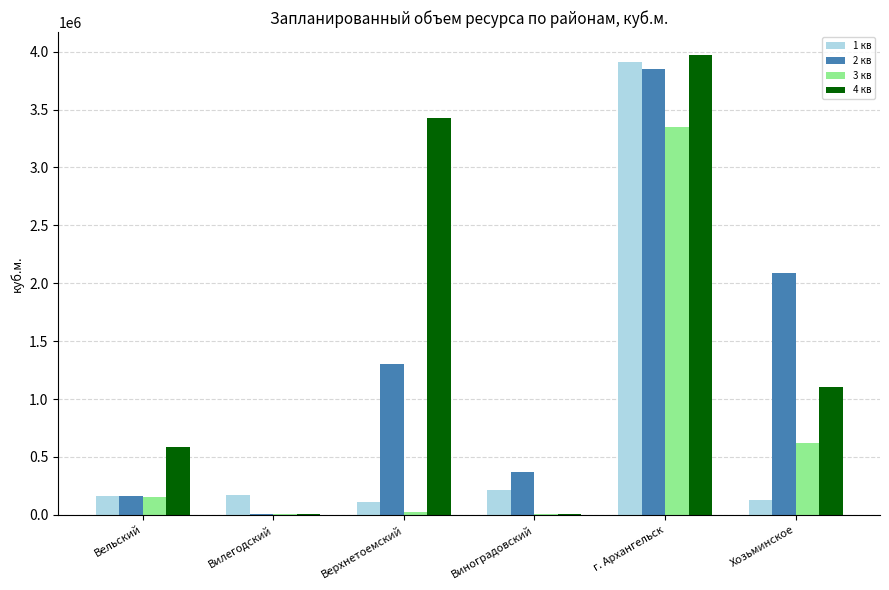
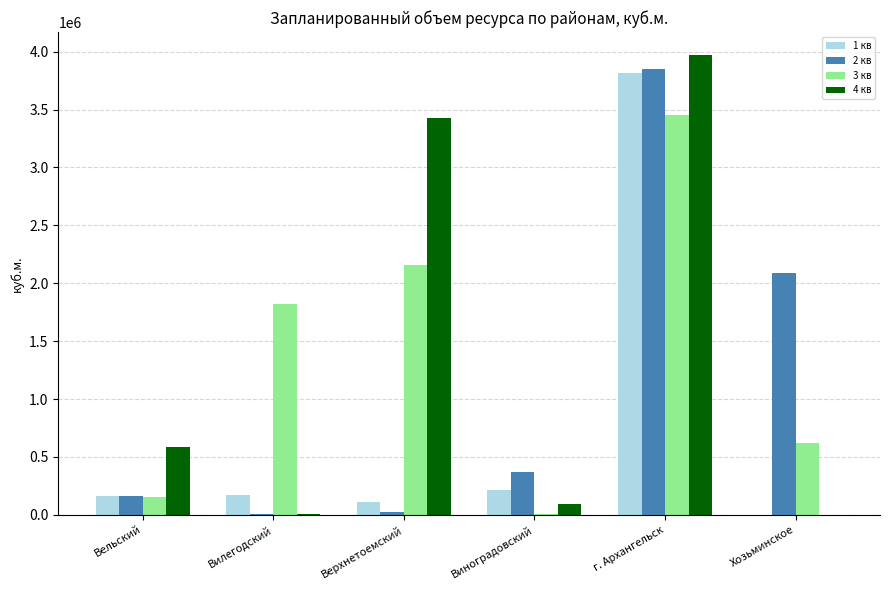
  {
    "1 кв": {
      "Вельский": 160000,
      "Вилегодский": 170000,
      "Верхнетоемский": 110000,
      "Виноградовский": 210000,
-     "г. Архангельск": 3910000,
-     "Хозьминское": 130000
+     "г. Архангельск": 3820000,
+     "Хозьминское": 0
    },
    "2 кв": {
      "Вельский": 160000,
-     "Верхнетоемский": 1300000,
+     "Верхнетоемский": 30000,
      "Виноградовский": 370000,
      "г. Архангельск": 3850000,
      "Хозьминское": 2090000
    },
    "3 кв": {
      "Вельский": 150000,
-     "Вилегодский": 0,
-     "Верхнетоемский": 20000,
-     "г. Архангельск": 3350000,
+     "Вилегодский": 1820000,
+     "Верхнетоемский": 2160000,
+     "г. Архангельск": 3450000,
      "Хозьминское": 620000
    },
    "4 кв": {
      "Вельский": 590000,
      "Верхнетоемский": 3430000,
-     "Виноградовский": 10000,
+     "Виноградовский": 90000,
      "г. Архангельск": 3970000,
-     "Хозьминское": 1110000
+     "Хозьминское": 0
    }
  }
